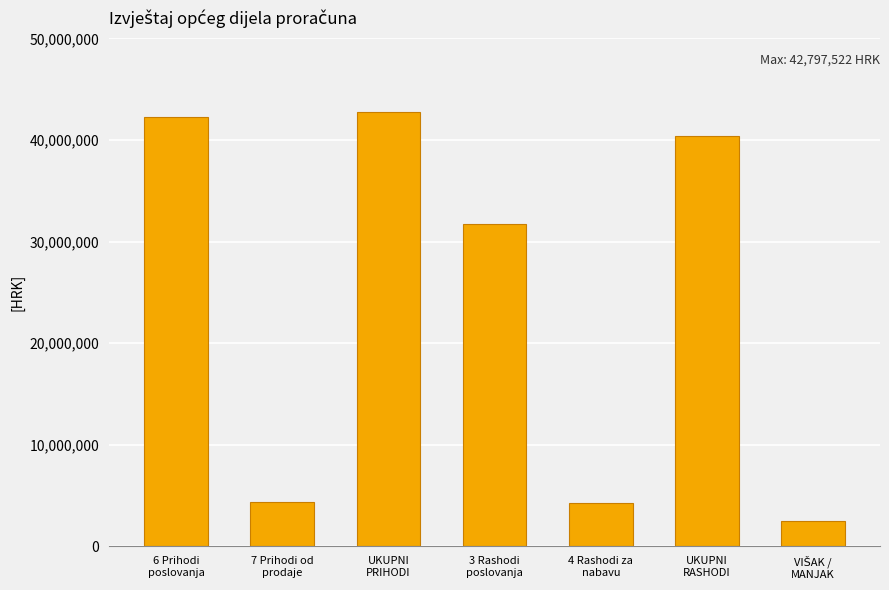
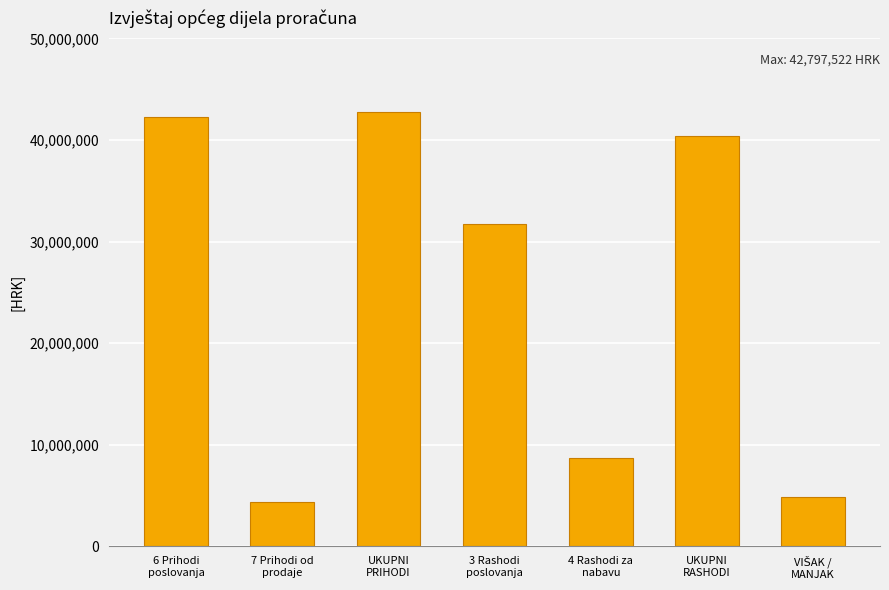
  {
    "6 Prihodi poslovanja": "42,300,000",
    "7 Prihodi od prodaje": "4,300,000",
    "UKUPNI PRIHODI": "42,800,000",
    "3 Rashodi poslovanja": "31,700,000",
-   "4 Rashodi za nabavu": "4,300,000",
+   "4 Rashodi za nabavu": "8,700,000",
    "UKUPNI RASHODI": "40,300,000",
-   "VIŠAK / MANJAK": "2,400,000"
+   "VIŠAK / MANJAK": "4,800,000"
  }
